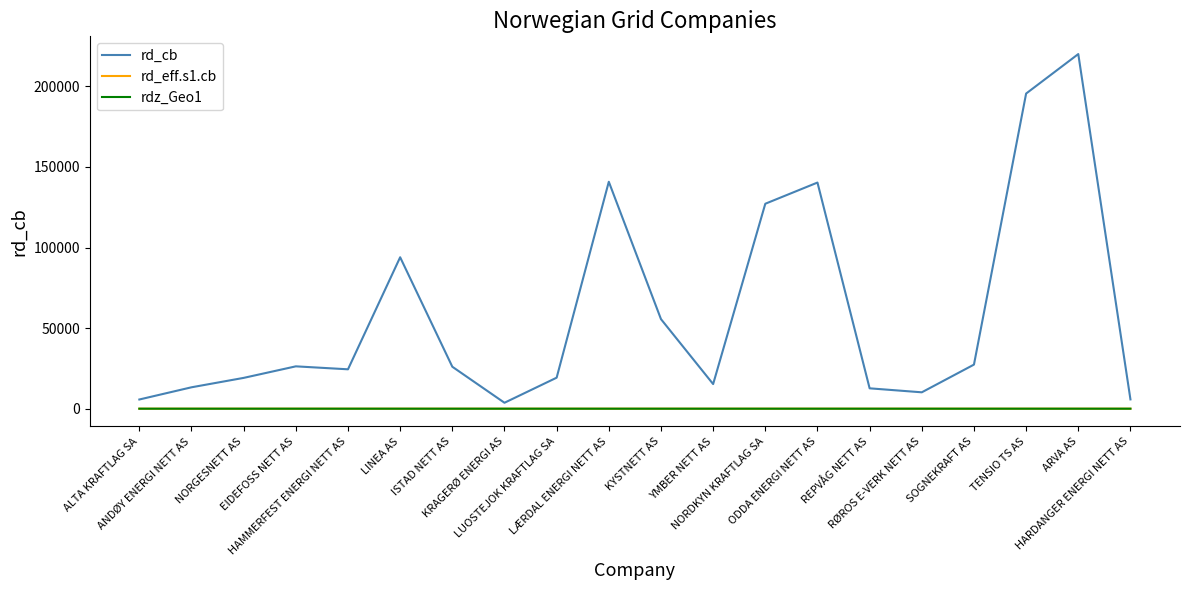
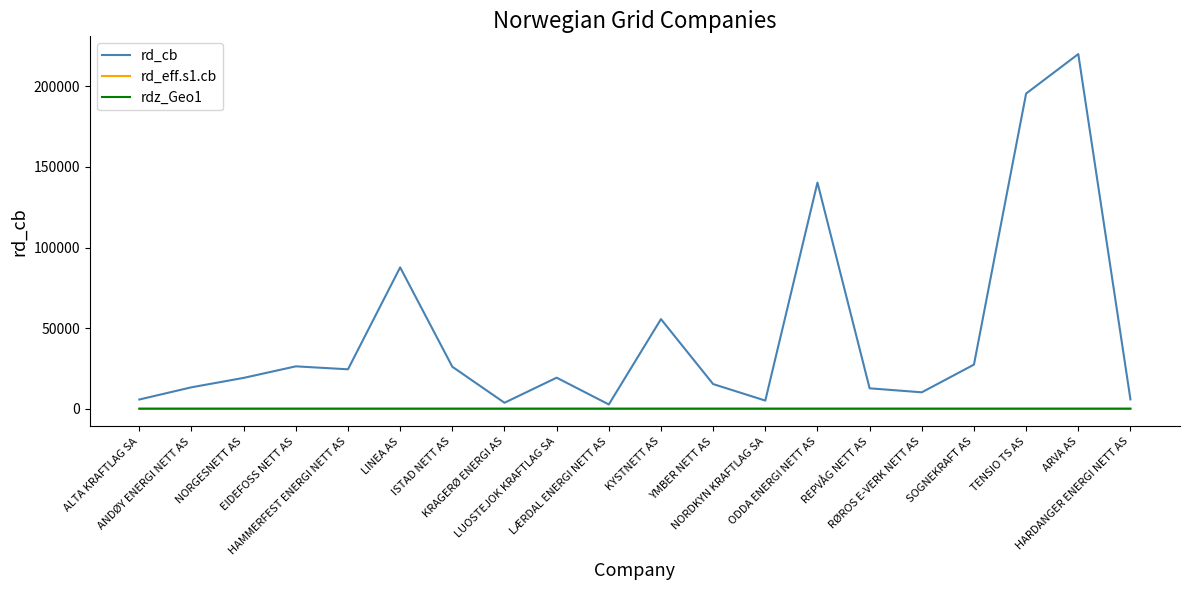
  {
    "rd_cb": {
      "ALTA KRAFTLAG SA": 6000,
      "ANDØY ENERGI NETT AS": 13000,
      "NORGESNETT AS": 19000,
      "EIDEFOSS NETT AS": 26000,
      "HAMMERFEST ENERGI NETT AS": 24000,
-     "LINEA AS": 94000,
+     "LINEA AS": 88000,
      "ISTAD NETT AS": 26000,
      "KRAGERØ ENERGI AS": 4000,
      "LUOSTEJOK KRAFTLAG SA": 19000,
-     "LÆRDAL ENERGI NETT AS": 141000,
+     "LÆRDAL ENERGI NETT AS": 3000,
      "KYSTNETT AS": 56000,
      "YMBER NETT AS": 15000,
-     "NORDKYN KRAFTLAG SA": 127000,
+     "NORDKYN KRAFTLAG SA": 5000,
      "ODDA ENERGI NETT AS": 140000,
      "REPVÅG NETT AS": 13000,
      "RØROS E-VERK NETT AS": 10000,
      "SOGNEKRAFT AS": 27000,
      "TENSIO TS AS": 196000,
      "ARVA AS": 220000,
      "HARDANGER ENERGI NETT AS": 6000
    },
    "rdz_Geo1": {
      "ALTA KRAFTLAG SA": 0,
      "ANDØY ENERGI NETT AS": 0,
      "NORGESNETT AS": 0,
      "EIDEFOSS NETT AS": 0,
      "HAMMERFEST ENERGI NETT AS": 0,
      "LINEA AS": 0,
      "ISTAD NETT AS": 0,
      "KRAGERØ ENERGI AS": 0,
      "LUOSTEJOK KRAFTLAG SA": 0,
      "LÆRDAL ENERGI NETT AS": 0,
      "KYSTNETT AS": 0,
      "YMBER NETT AS": 0,
      "NORDKYN KRAFTLAG SA": 0,
      "ODDA ENERGI NETT AS": 0,
      "REPVÅG NETT AS": 0,
      "RØROS E-VERK NETT AS": 0,
      "SOGNEKRAFT AS": 0,
      "TENSIO TS AS": 0,
      "ARVA AS": 0,
      "HARDANGER ENERGI NETT AS": 0
    }
  }
